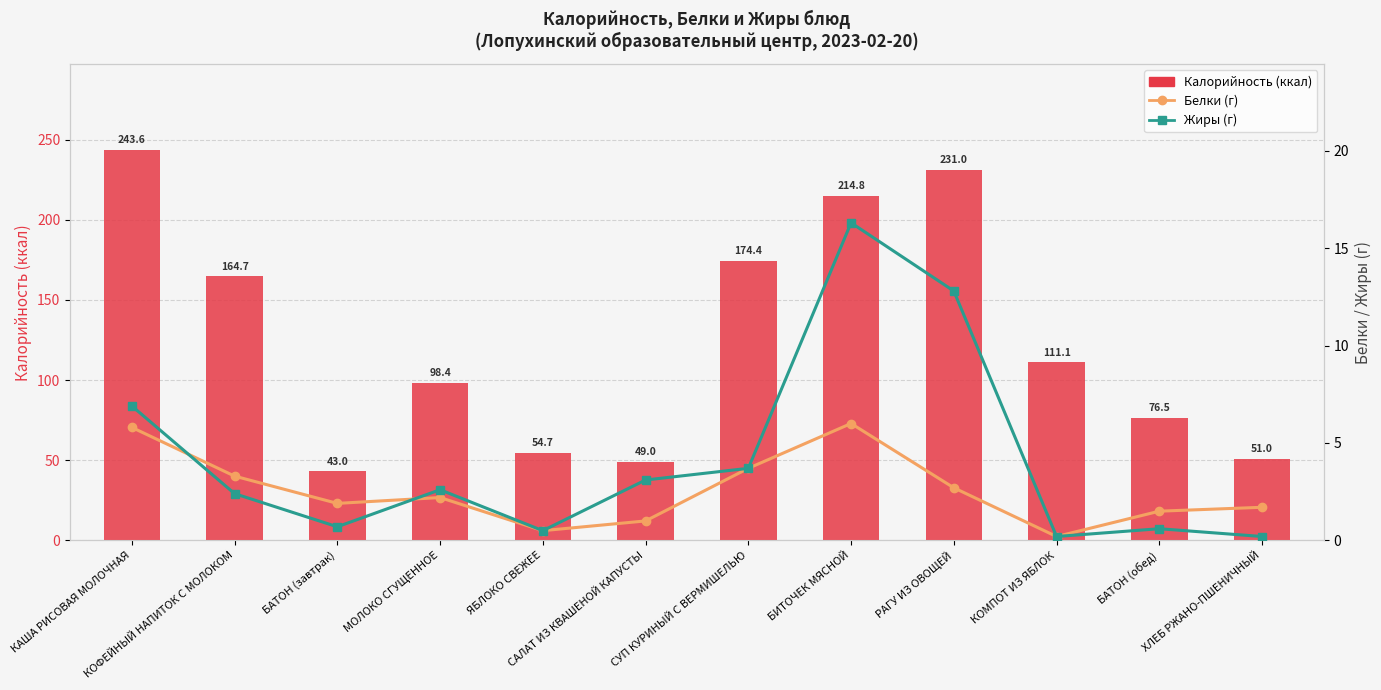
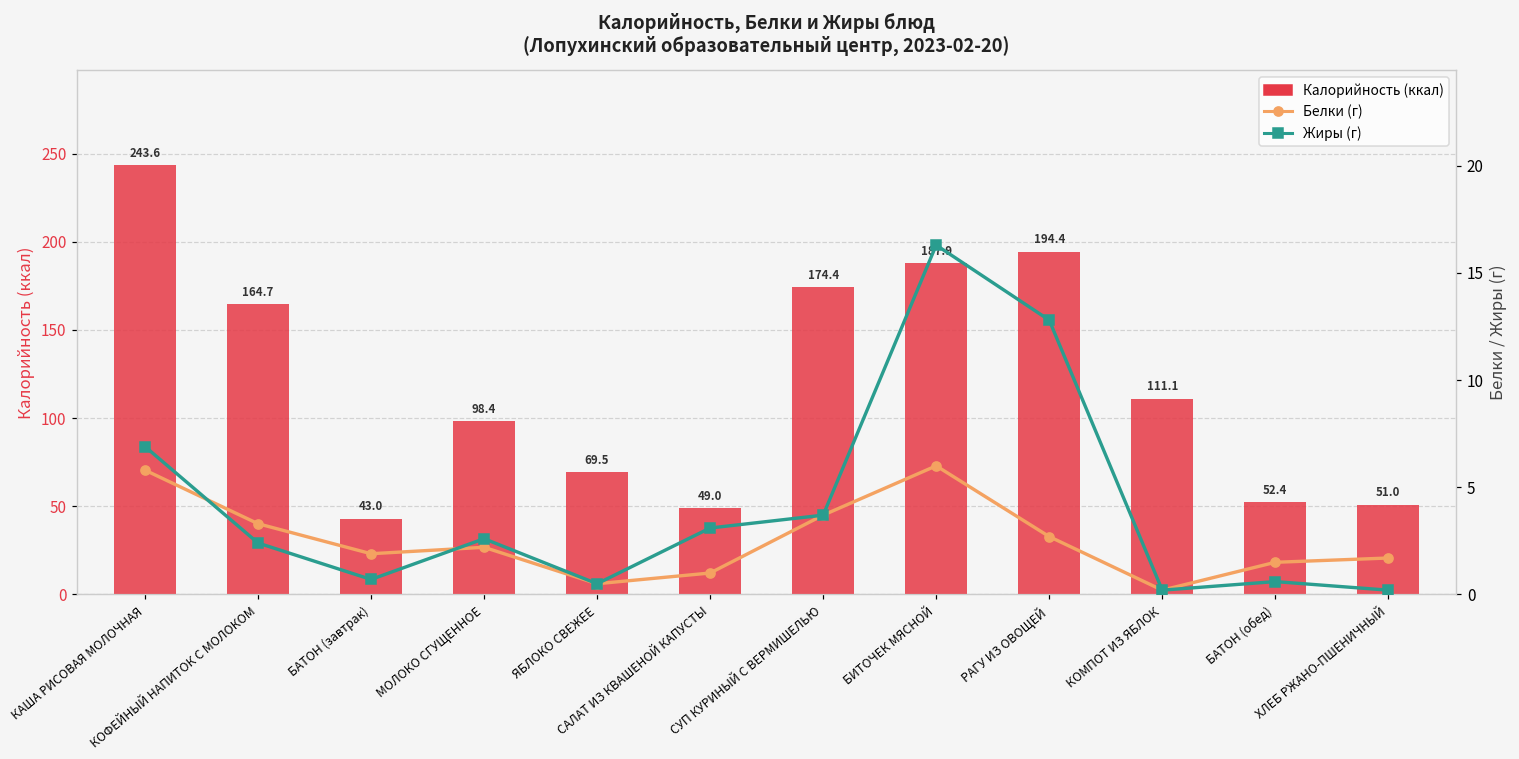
  {
    "Калорийность (ккал)": {
      "КАША РИСОВАЯ МОЛОЧНАЯ": 243.6,
      "КОФЕЙНЫЙ НАПИТОК С МОЛОКОМ": 164.7,
      "БАТОН (завтрак)": 43.0,
      "МОЛОКО СГУЩЕННОЕ": 98.4,
-     "ЯБЛОКО СВЕЖЕЕ": 54.7,
+     "ЯБЛОКО СВЕЖЕЕ": 69.5,
      "САЛАТ ИЗ КВАШЕНОЙ КАПУСТЫ": 49.0,
      "СУП КУРИНЫЙ С ВЕРМИШЕЛЬЮ": 174.4,
-     "БИТОЧЕК МЯСНОЙ": 214.8,
-     "РАГУ ИЗ ОВОЩЕЙ": 231.0,
+     "БИТОЧЕК МЯСНОЙ": 187.9,
+     "РАГУ ИЗ ОВОЩЕЙ": 194.4,
      "КОМПОТ ИЗ ЯБЛОК": 111.1,
-     "БАТОН (обед)": 76.5,
+     "БАТОН (обед)": 52.4,
      "ХЛЕБ РЖАНО-ПШЕНИЧНЫЙ": 51.0
    }
  }
